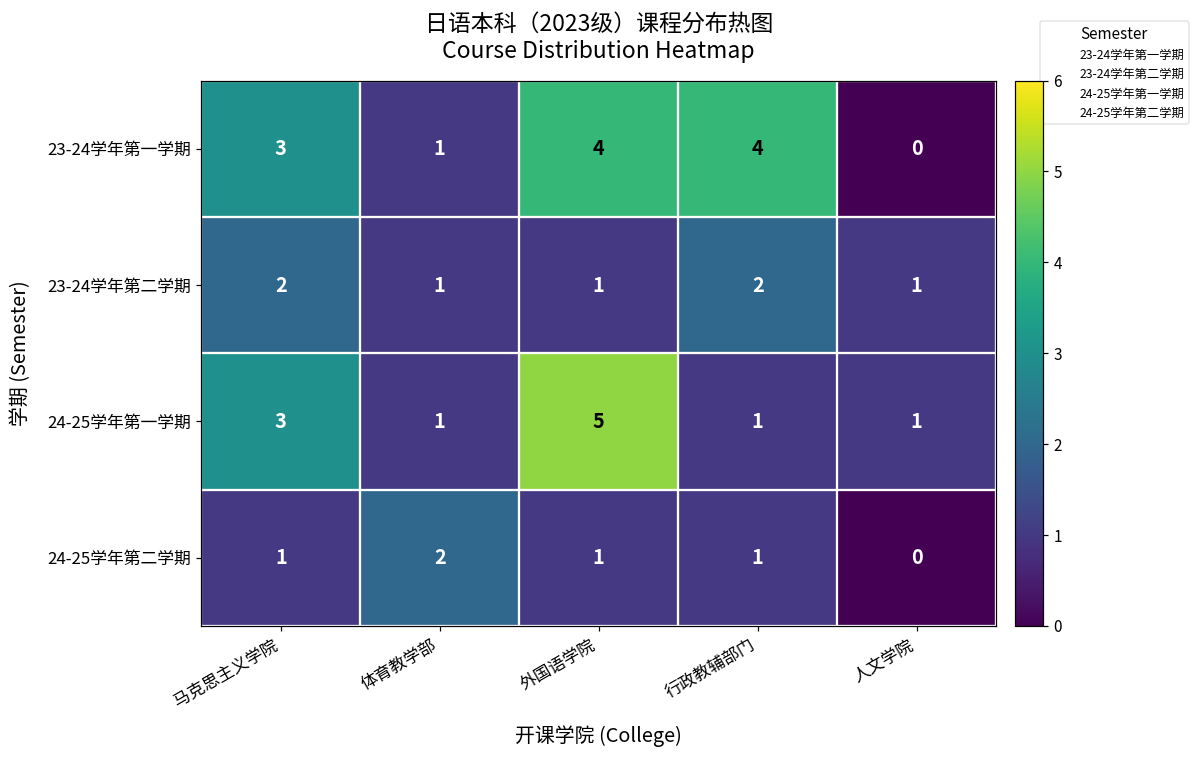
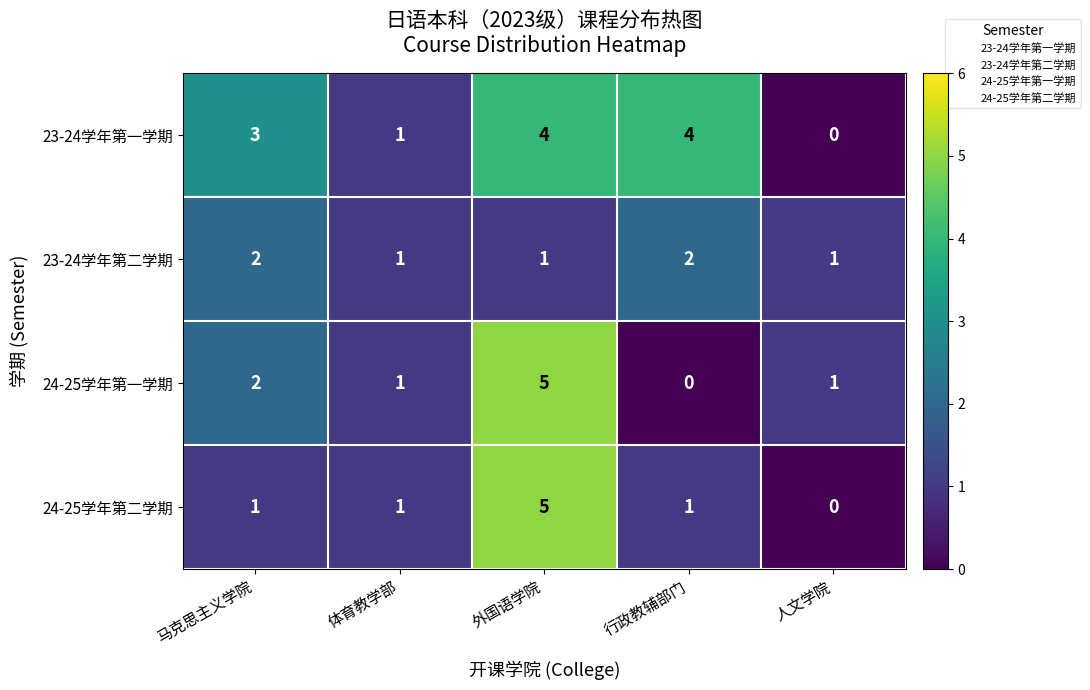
  {
    "23-24学年第一学期": {
      "马克思主义学院": 3,
      "体育教学部": 1,
      "外国语学院": 4,
      "行政教辅部门": 4,
      "人文学院": 0
    },
    "23-24学年第二学期": {
      "马克思主义学院": 2,
      "体育教学部": 1,
      "外国语学院": 1,
      "行政教辅部门": 2,
      "人文学院": 1
    },
    "24-25学年第一学期": {
-     "马克思主义学院": 3,
+     "马克思主义学院": 2,
      "体育教学部": 1,
      "外国语学院": 5,
-     "行政教辅部门": 1,
+     "行政教辅部门": 0,
      "人文学院": 1
    },
    "24-25学年第二学期": {
      "马克思主义学院": 1,
-     "体育教学部": 2,
-     "外国语学院": 1,
+     "体育教学部": 1,
+     "外国语学院": 5,
      "行政教辅部门": 1,
      "人文学院": 0
    }
  }
